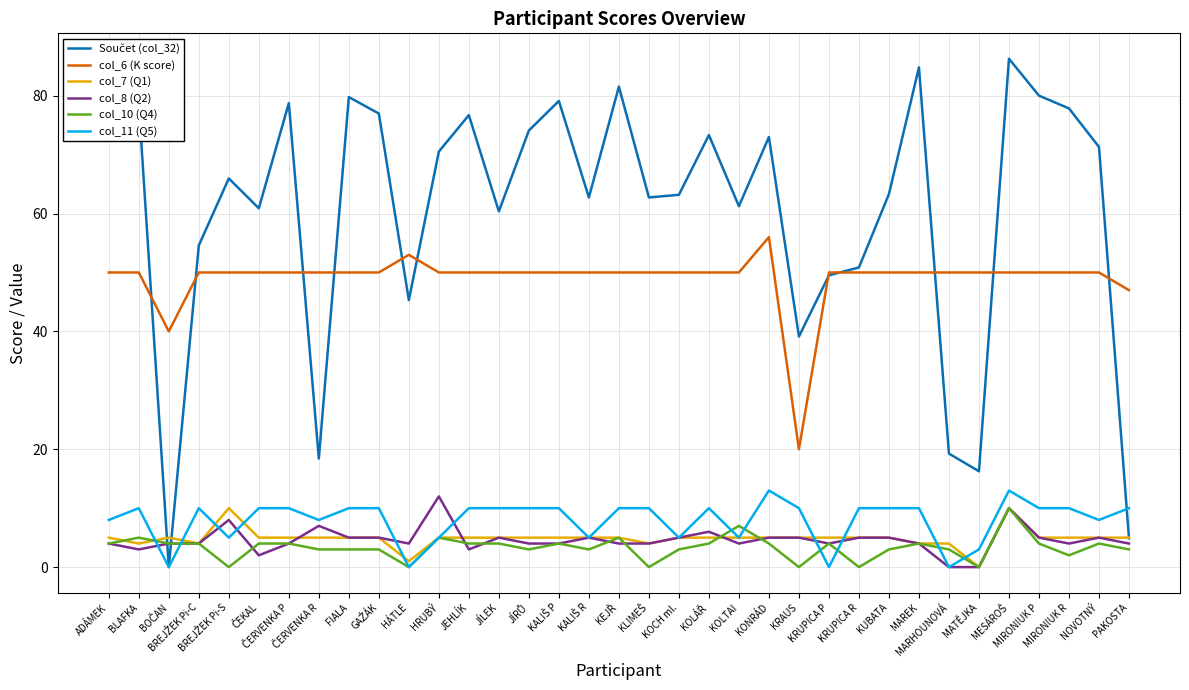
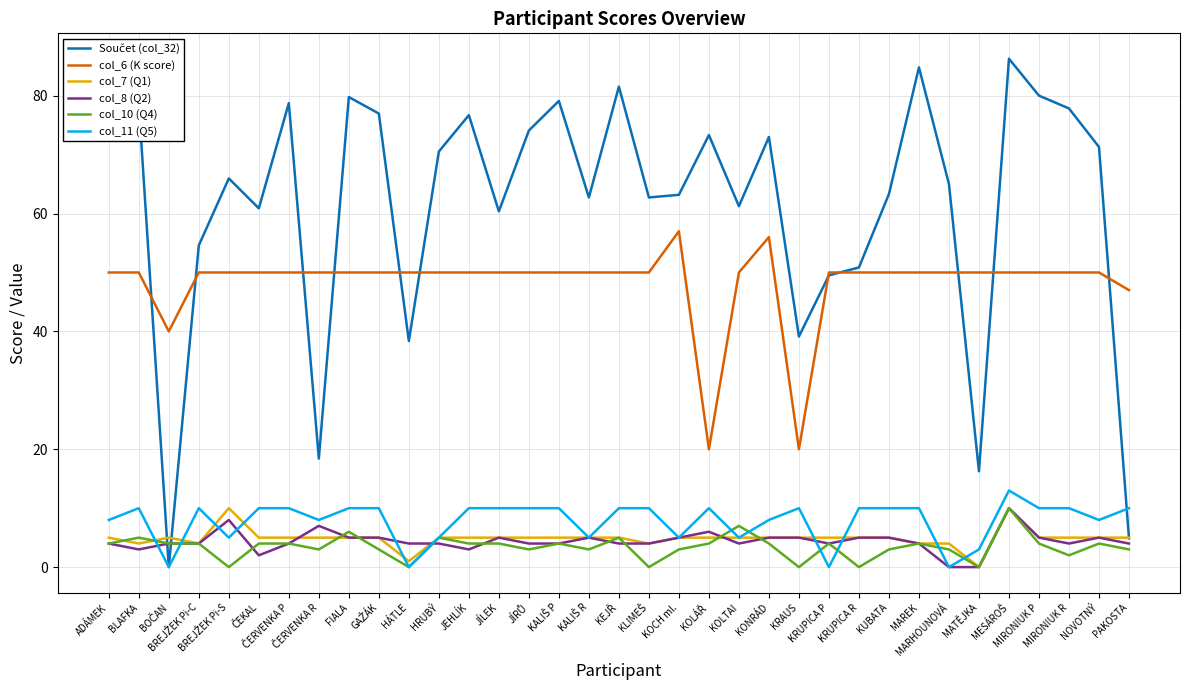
  {
    "Součet (col_32)": {
      "BREJŽEK Pi-C": 55,
      "BREJŽEK Pi-S": 66,
      "ČEKAL": 61,
      "ČERVENKA P": 79,
      "ČERVENKA R": 18,
      "FIALA": 80,
      "GAŽÁK": 77,
-     "HÁTLE": 45,
+     "HÁTLE": 38,
      "HRUBÝ": 71,
      "JEHLÍK": 77,
      "JÍLEK": 60,
      "JÍRŮ": 74,
      "KALIŠ P": 79,
      "KALIŠ R": 63,
      "KEJŘ": 82,
      "KLIMEŠ": 63,
      "KOCH ml.": 63,
      "KOLÁŘ": 73,
      "KOLTAI": 61,
      "KONRÁD": 73,
      "KRAUS": 39,
      "KRUPICA P": 50,
      "KRUPICA R": 51,
      "KUBATA": 63,
      "MAREK": 85,
-     "MARHOUNOVÁ": 19,
+     "MARHOUNOVÁ": 65,
      "MATĚJKA": 16,
      "MESÁROŠ": 86,
      "MIRONIUK P": 80,
      "MIRONIUK R": 78,
      "NOVOTNÝ": 71
    },
    "col_6 (K score)": {
      "ADÁMEK": 50,
      "BLAFKA": 50,
      "BOČAN": 40,
      "BREJŽEK Pi-C": 50,
      "BREJŽEK Pi-S": 50,
      "ČEKAL": 50,
      "ČERVENKA P": 50,
      "ČERVENKA R": 50,
      "FIALA": 50,
      "GAŽÁK": 50,
-     "HÁTLE": 53,
+     "HÁTLE": 50,
      "HRUBÝ": 50,
      "JEHLÍK": 50,
      "JÍLEK": 50,
      "JÍRŮ": 50,
      "KALIŠ P": 50,
      "KALIŠ R": 50,
      "KEJŘ": 50,
      "KLIMEŠ": 50,
-     "KOCH ml.": 50,
-     "KOLÁŘ": 50,
+     "KOCH ml.": 57,
+     "KOLÁŘ": 20,
      "KOLTAI": 50,
      "KONRÁD": 56,
      "KRAUS": 20,
      "KRUPICA P": 50,
      "KRUPICA R": 50,
      "KUBATA": 50,
      "MAREK": 50,
      "MARHOUNOVÁ": 50,
      "MATĚJKA": 50,
      "MESÁROŠ": 50,
      "MIRONIUK P": 50,
      "MIRONIUK R": 50,
      "NOVOTNÝ": 50,
      "PAKOSTA": 47
    },
    "col_7 (Q1)": {
      "ADÁMEK": 5,
      "BLAFKA": 4,
      "BOČAN": 5,
      "BREJŽEK Pi-S": 10,
      "ČEKAL": 5,
      "ČERVENKA P": 5,
      "ČERVENKA R": 5,
      "HÁTLE": 1,
      "JEHLÍK": 5,
      "JÍRŮ": 5,
      "KALIŠ P": 5,
      "KOLÁŘ": 5,
      "KRUPICA P": 5,
      "MARHOUNOVÁ": 4,
      "MIRONIUK R": 5
    },
    "col_8 (Q2)": {
      "BLAFKA": 3,
      "BREJŽEK Pi-S": 8,
      "ČEKAL": 2,
      "ČERVENKA R": 7,
      "HÁTLE": 4,
-     "HRUBÝ": 12,
+     "HRUBÝ": 4,
      "JEHLÍK": 3,
      "JÍRŮ": 4,
      "KEJŘ": 4,
      "KOLÁŘ": 6,
      "KOLTAI": 4,
      "MIRONIUK R": 4,
      "PAKOSTA": 4
    },
    "col_10 (Q4)": {
      "BLAFKA": 5,
      "BREJŽEK Pi-S": 0,
      "ČEKAL": 4,
      "ČERVENKA R": 3,
-     "FIALA": 3,
+     "FIALA": 6,
      "GAŽÁK": 3,
      "JEHLÍK": 4,
      "JÍLEK": 4,
      "JÍRŮ": 3,
      "KALIŠ R": 3,
      "KLIMEŠ": 0,
      "KOCH ml.": 3,
      "KOLÁŘ": 4,
      "KOLTAI": 7,
      "KONRÁD": 4,
      "KRAUS": 0,
      "KRUPICA R": 0,
      "KUBATA": 3,
      "MARHOUNOVÁ": 3,
      "MIRONIUK P": 4,
      "MIRONIUK R": 2,
      "NOVOTNÝ": 4,
      "PAKOSTA": 3
    },
    "col_11 (Q5)": {
      "ADÁMEK": 8,
      "BLAFKA": 10,
      "BREJŽEK Pi-C": 10,
      "BREJŽEK Pi-S": 5,
      "ČEKAL": 10,
      "ČERVENKA P": 10,
      "ČERVENKA R": 8,
      "FIALA": 10,
      "GAŽÁK": 10,
      "JEHLÍK": 10,
      "JÍLEK": 10,
      "JÍRŮ": 10,
      "KALIŠ P": 10,
      "KEJŘ": 10,
      "KLIMEŠ": 10,
      "KOLÁŘ": 10,
-     "KONRÁD": 13,
+     "KONRÁD": 8,
      "KRAUS": 10,
      "KRUPICA P": 0,
      "KRUPICA R": 10,
      "KUBATA": 10,
      "MAREK": 10,
      "MATĚJKA": 3,
      "MESÁROŠ": 13,
      "MIRONIUK P": 10,
      "MIRONIUK R": 10,
      "NOVOTNÝ": 8,
      "PAKOSTA": 10
    }
  }
